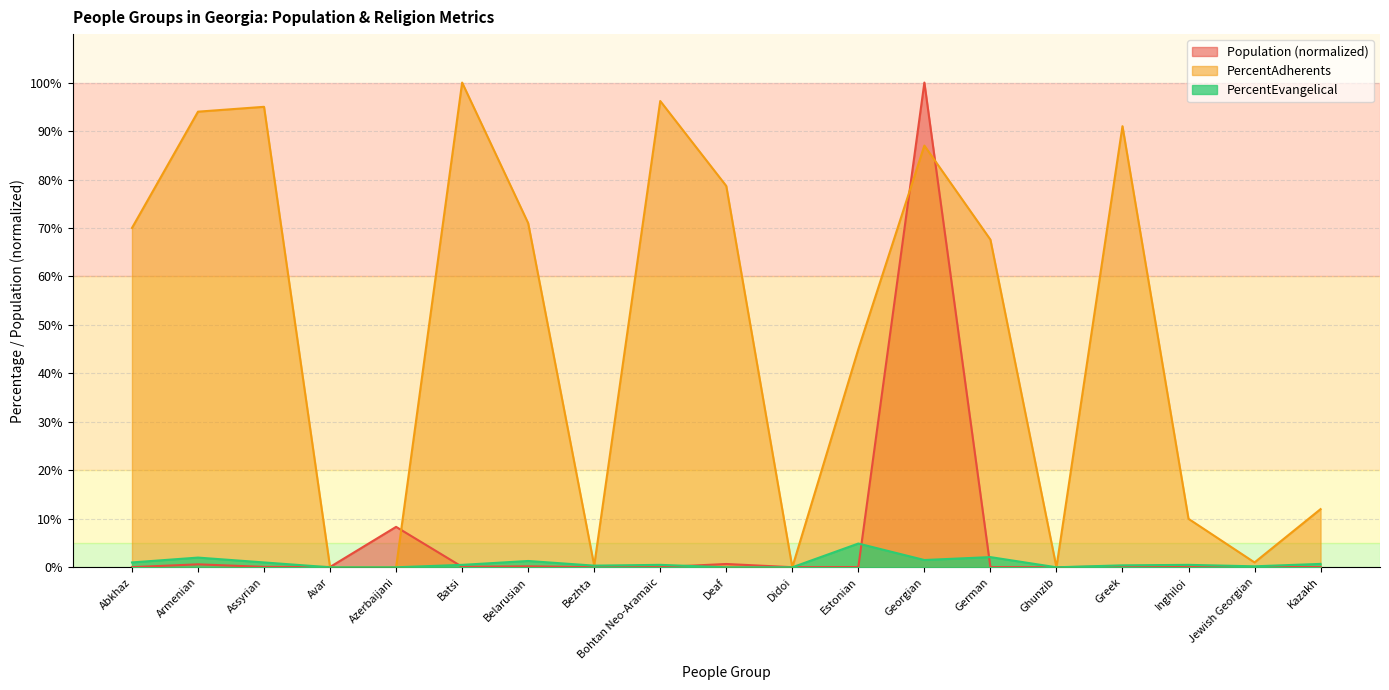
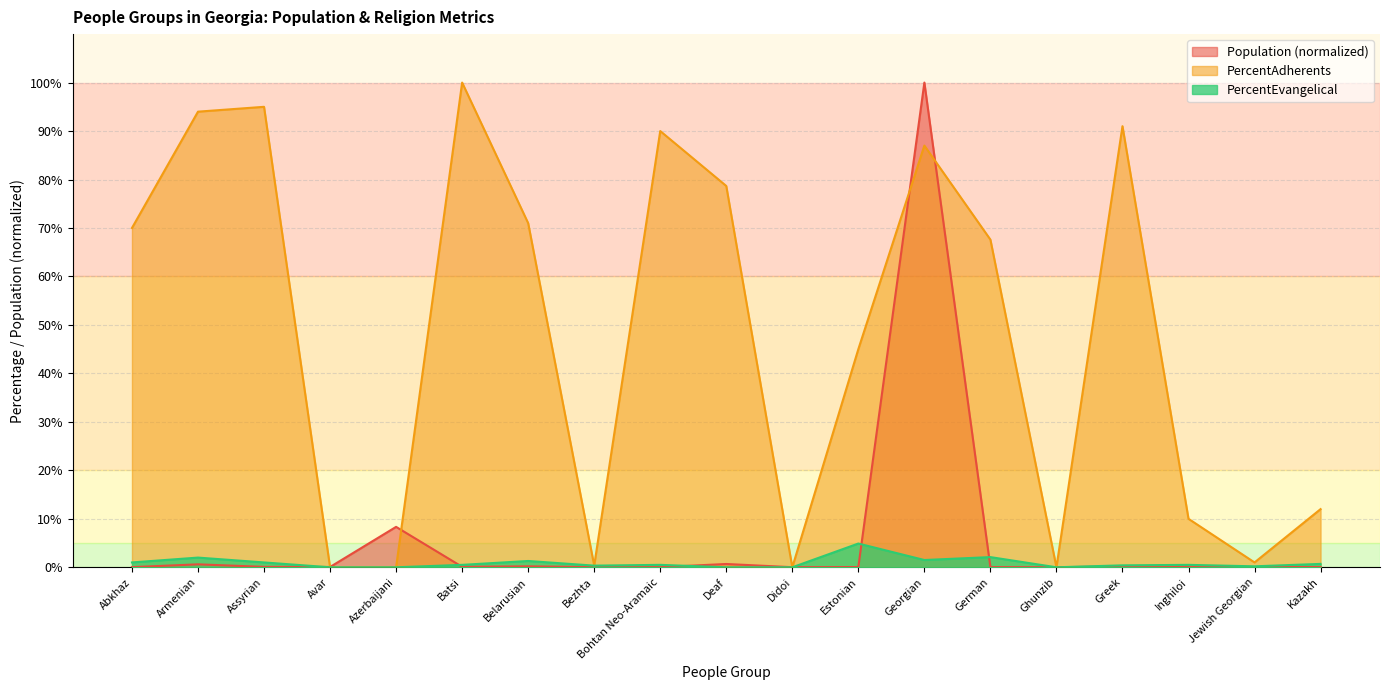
  {
    "Population (normalized)": {
      "Abkhaz": "0%",
      "Armenian": "1%",
      "Assyrian": "0%",
      "Azerbaijani": "8%",
      "Belarusian": "0%",
      "Deaf": "1%",
      "Estonian": "0%",
      "Georgian": "100%",
      "German": "0%",
      "Kazakh": "0%"
    },
    "PercentAdherents": {
      "Abkhaz": "70%",
      "Armenian": "94%",
      "Assyrian": "95%",
      "Batsi": "100%",
      "Belarusian": "71%",
-     "Bohtan Neo-Aramaic": "96%",
+     "Bohtan Neo-Aramaic": "90%",
      "Deaf": "79%",
      "Estonian": "45%",
      "Georgian": "87%",
      "German": "68%",
      "Greek": "91%",
      "Inghiloi": "10%",
      "Jewish Georgian": "1%",
      "Kazakh": "12%"
    },
    "PercentEvangelical": {
      "Abkhaz": "1%",
      "Armenian": "2%",
      "Assyrian": "1%",
      "Belarusian": "1%",
      "Deaf": "0%",
      "Estonian": "5%",
      "Georgian": "2%",
      "German": "2%",
      "Kazakh": "1%"
    }
  }
